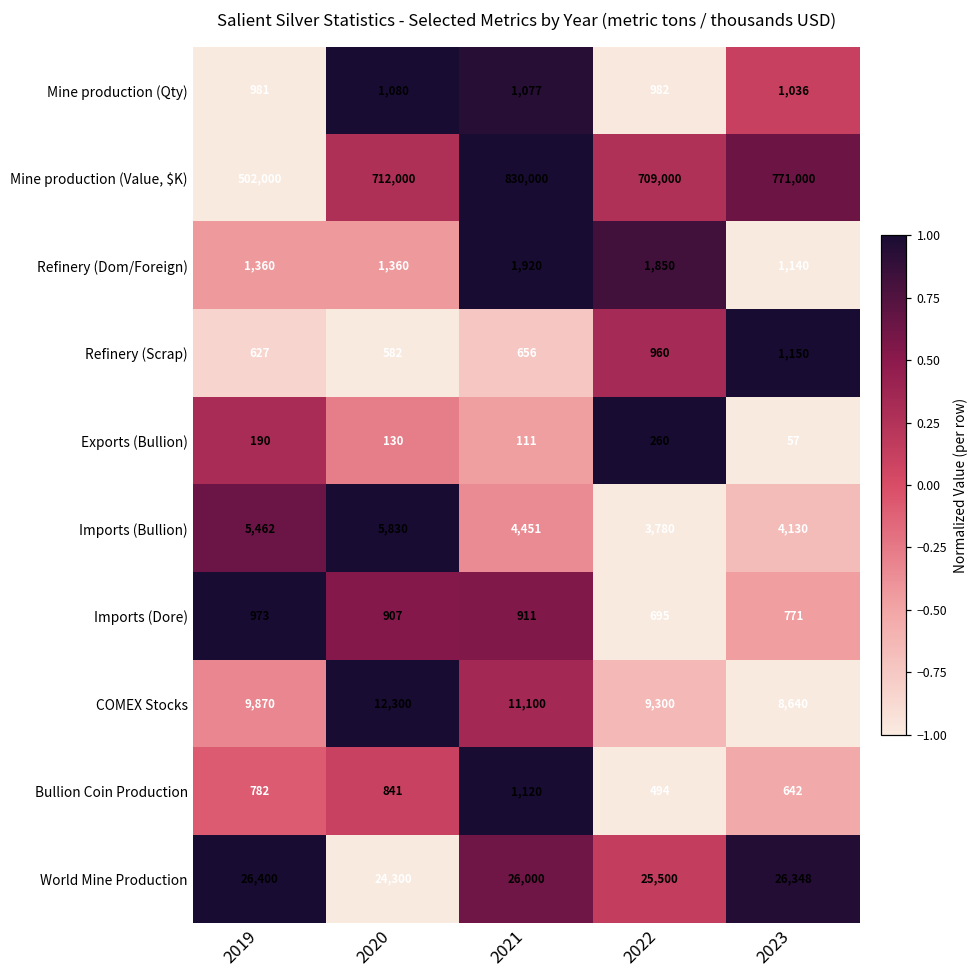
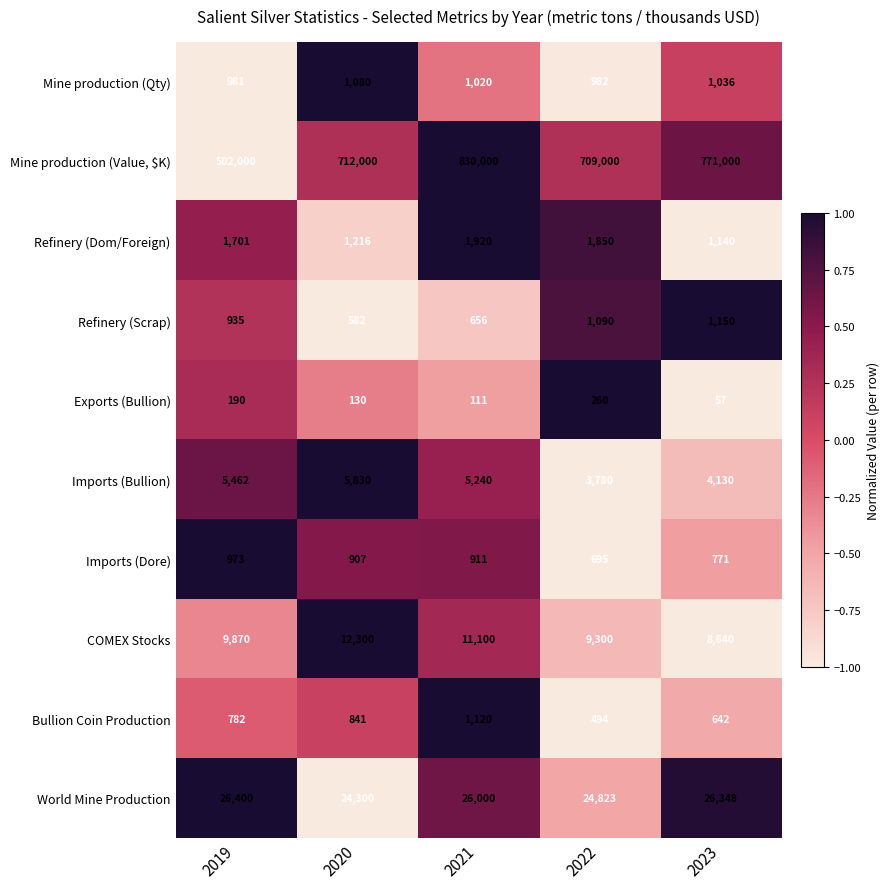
  {
    "Mine production (Qty)": {
      "2020": "1,080",
-     "2021": "1,077",
+     "2021": "1,020",
      "2023": "1,036"
    },
    "Mine production (Value, $K)": {
      "2020": "712,000",
      "2021": "830,000",
      "2022": "709,000",
      "2023": "771,000"
    },
    "Refinery (Dom/Foreign)": {
-     "2019": "1,360",
-     "2020": "1,360",
+     "2019": "1,701",
+     "2020": "1,216",
      "2021": "1,920",
      "2022": "1,850"
    },
    "Refinery (Scrap)": {
-     "2019": "627",
+     "2019": "935",
      "2021": "656",
-     "2022": "960",
+     "2022": "1,090",
      "2023": "1,150"
    },
    "Exports (Bullion)": {
      "2019": "190",
      "2020": "130",
      "2021": "111",
      "2022": "260"
    },
    "Imports (Bullion)": {
      "2019": "5,462",
      "2020": "5,830",
-     "2021": "4,451",
+     "2021": "5,240",
      "2023": "4,130"
    },
    "Imports (Dore)": {
      "2019": "973",
      "2020": "907",
      "2021": "911",
      "2023": "771"
    },
    "COMEX Stocks": {
      "2019": "9,870",
      "2020": "12,300",
      "2021": "11,100",
      "2022": "9,300"
    },
    "Bullion Coin Production": {
      "2019": "782",
      "2020": "841",
      "2021": "1,120",
      "2023": "642"
    },
    "World Mine Production": {
      "2019": "26,400",
      "2021": "26,000",
-     "2022": "25,500",
+     "2022": "24,823",
      "2023": "26,348"
    }
  }
